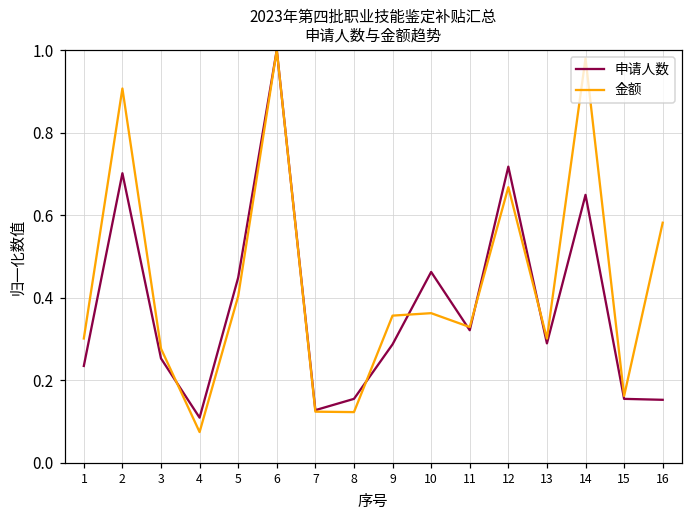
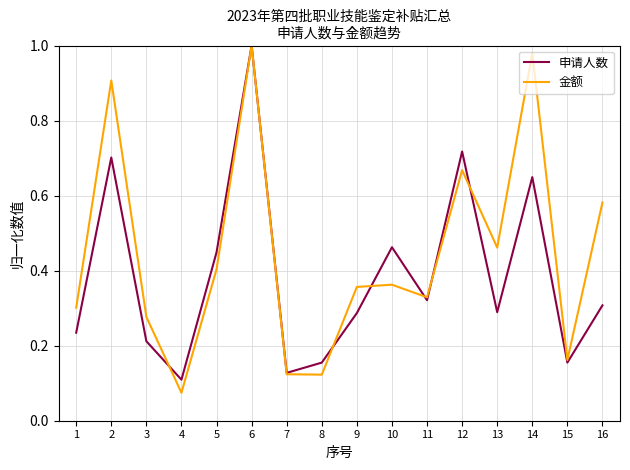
  {
    "申请人数": {
      "1": 0.23,
      "2": 0.70,
-     "3": 0.25,
+     "3": 0.21,
      "4": 0.11,
      "5": 0.45,
      "8": 0.15,
      "9": 0.29,
      "10": 0.46,
      "11": 0.32,
      "12": 0.72,
      "13": 0.29,
      "14": 0.65,
      "15": 0.15,
-     "16": 0.15
+     "16": 0.31
    },
    "金额": {
      "1": 0.30,
      "2": 0.91,
      "3": 0.28,
      "4": 0.07,
      "5": 0.40,
      "8": 0.12,
      "9": 0.36,
      "10": 0.36,
      "11": 0.33,
      "12": 0.67,
-     "13": 0.30,
+     "13": 0.46,
      "15": 0.16,
      "16": 0.58
    }
  }
